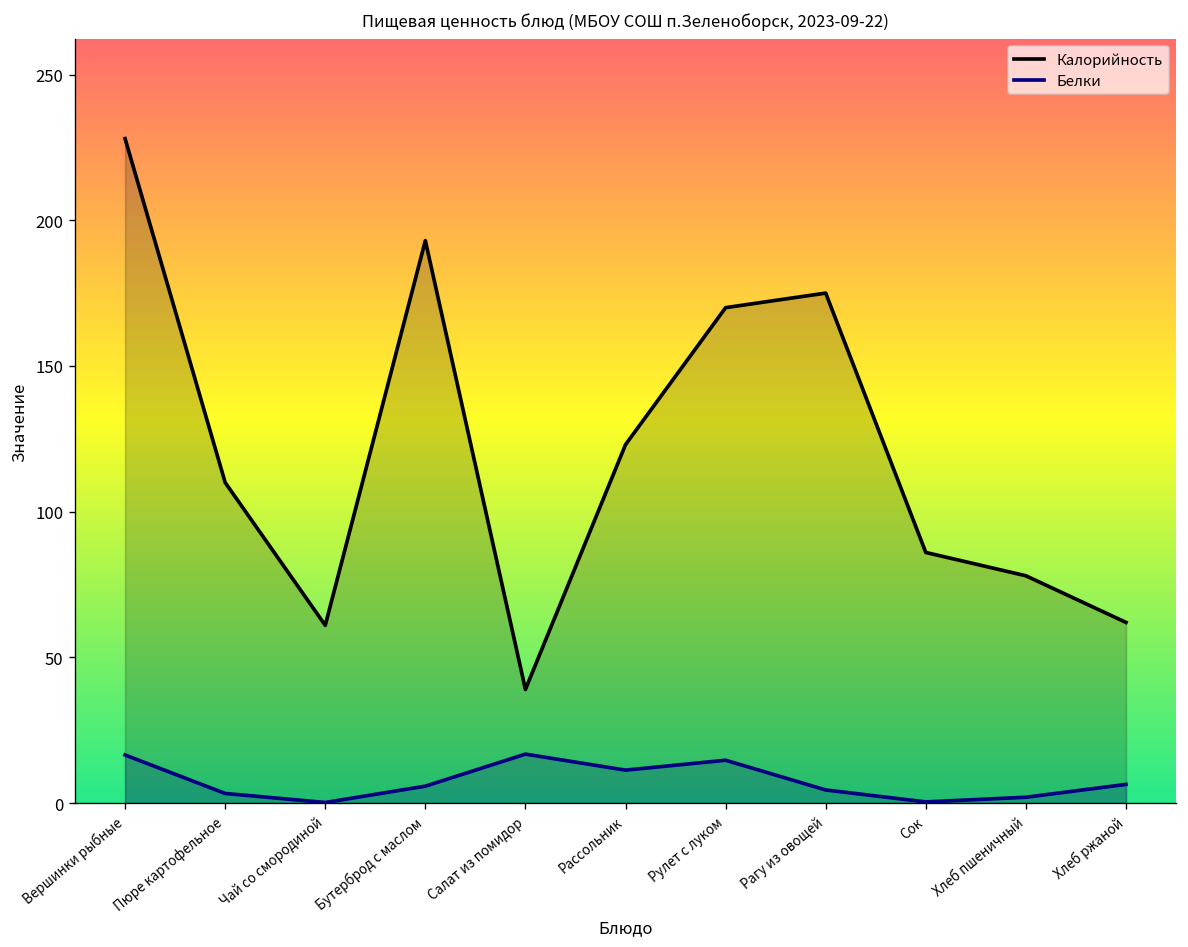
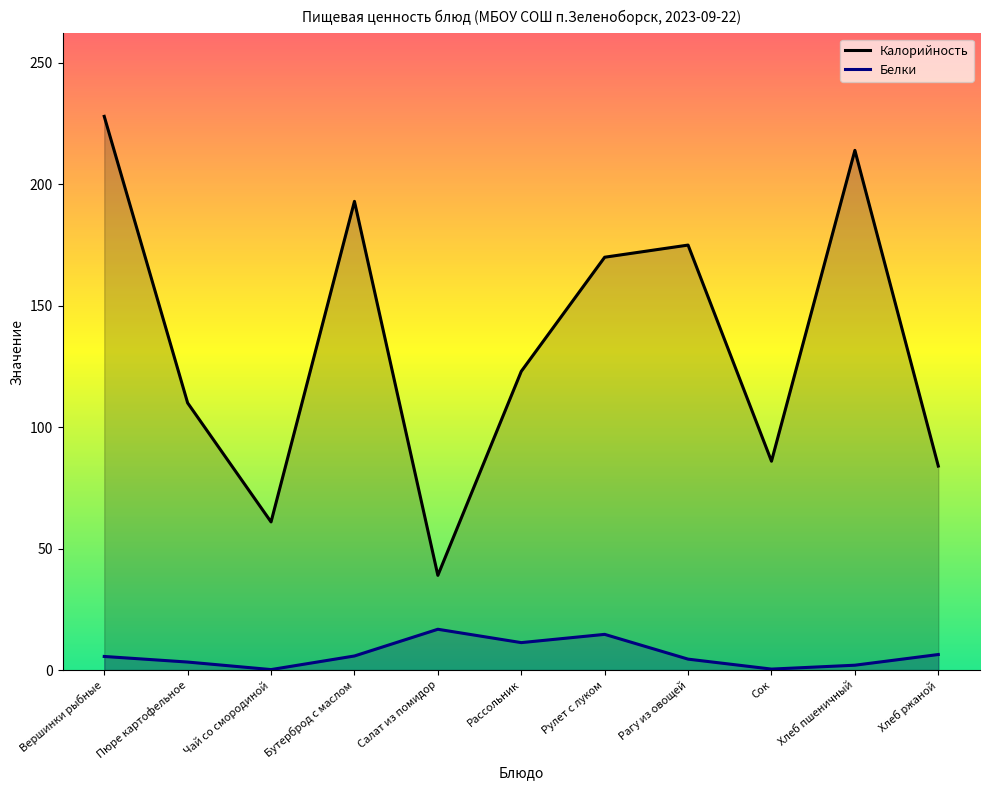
  {
    "Калорийность": {
      "Вершинки рыбные": 228,
      "Пюре картофельное": 110,
      "Чай со смородиной": 61,
      "Бутерброд с маслом": 193,
      "Салат из помидор": 39,
      "Рассольник": 123,
      "Рулет с луком": 170,
      "Рагу из овощей": 175,
      "Сок": 86,
-     "Хлеб пшеничный": 78,
-     "Хлеб ржаной": 62
+     "Хлеб пшеничный": 214,
+     "Хлеб ржаной": 84
    },
    "Белки": {
-     "Вершинки рыбные": 17,
+     "Вершинки рыбные": 6,
      "Пюре картофельное": 3,
      "Чай со смородиной": 0,
      "Бутерброд с маслом": 6,
      "Салат из помидор": 17,
      "Рассольник": 11,
      "Рулет с луком": 15,
      "Рагу из овощей": 5,
      "Сок": 0,
      "Хлеб пшеничный": 2,
      "Хлеб ржаной": 6
    }
  }
